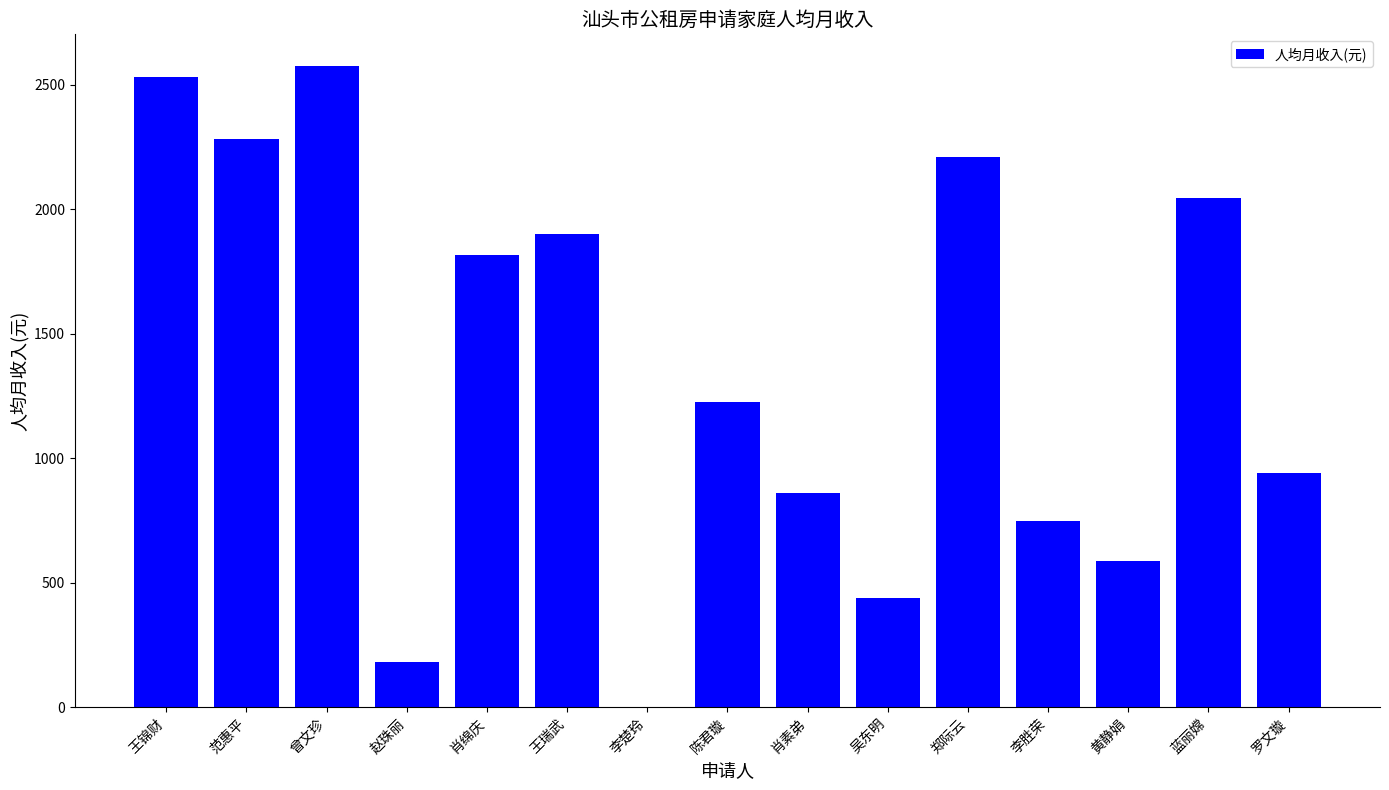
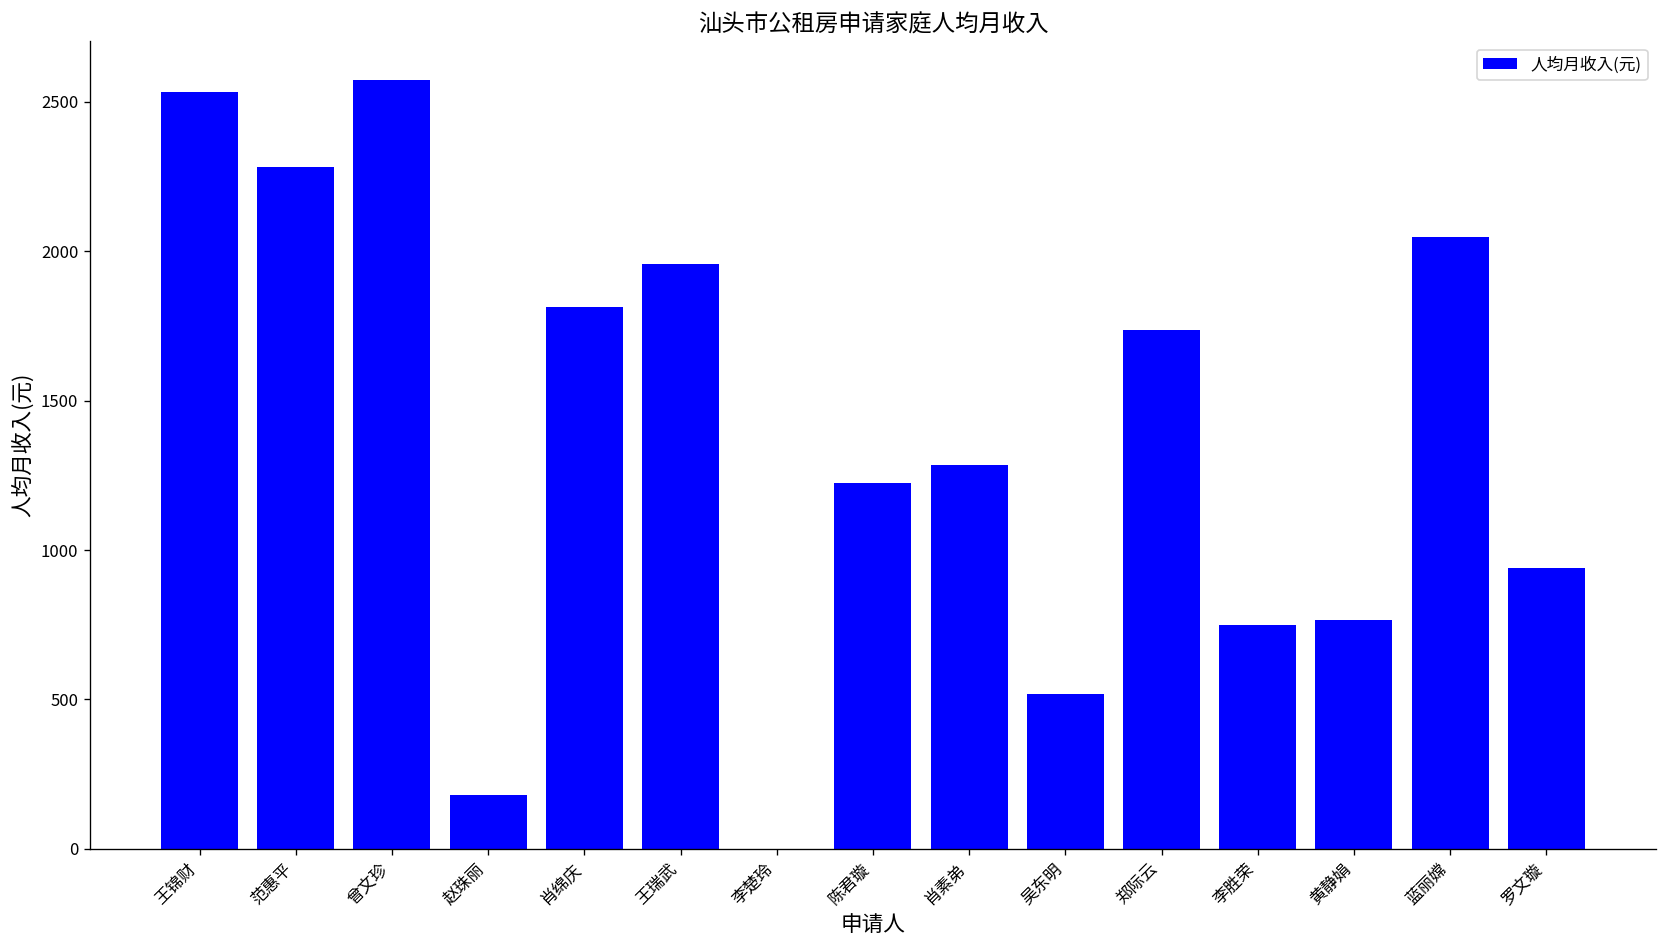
  {
    "王锦财": 2530,
    "范惠平": 2280,
    "曾文珍": 2570,
    "赵珠丽": 180,
    "肖绵庆": 1820,
-   "王瑞武": 1900,
+   "王瑞武": 1960,
    "李楚玲": 0,
    "陈君璇": 1230,
-   "肖素弟": 860,
-   "吴东明": 440,
-   "郑际云": 2210,
+   "肖素弟": 1290,
+   "吴东明": 520,
+   "郑际云": 1730,
    "李胜荣": 750,
-   "黄静娟": 590,
+   "黄静娟": 770,
    "蓝丽嫦": 2050,
    "罗文璇": 940
  }
